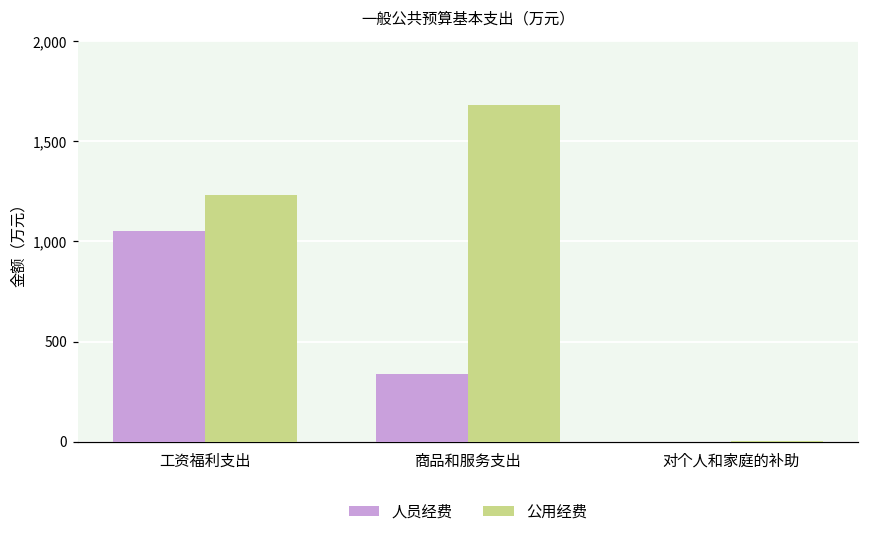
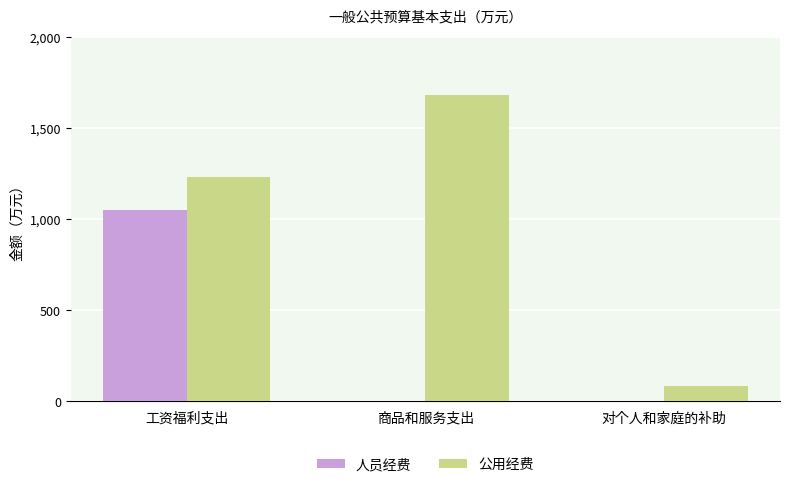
  {
    "人员经费": {
      "工资福利支出": "1,050",
-     "商品和服务支出": "340",
+     "商品和服务支出": "0",
      "对个人和家庭的补助": "0"
    },
    "公用经费": {
      "工资福利支出": "1,230",
      "商品和服务支出": "1,680",
-     "对个人和家庭的补助": "0"
+     "对个人和家庭的补助": "80"
    }
  }
